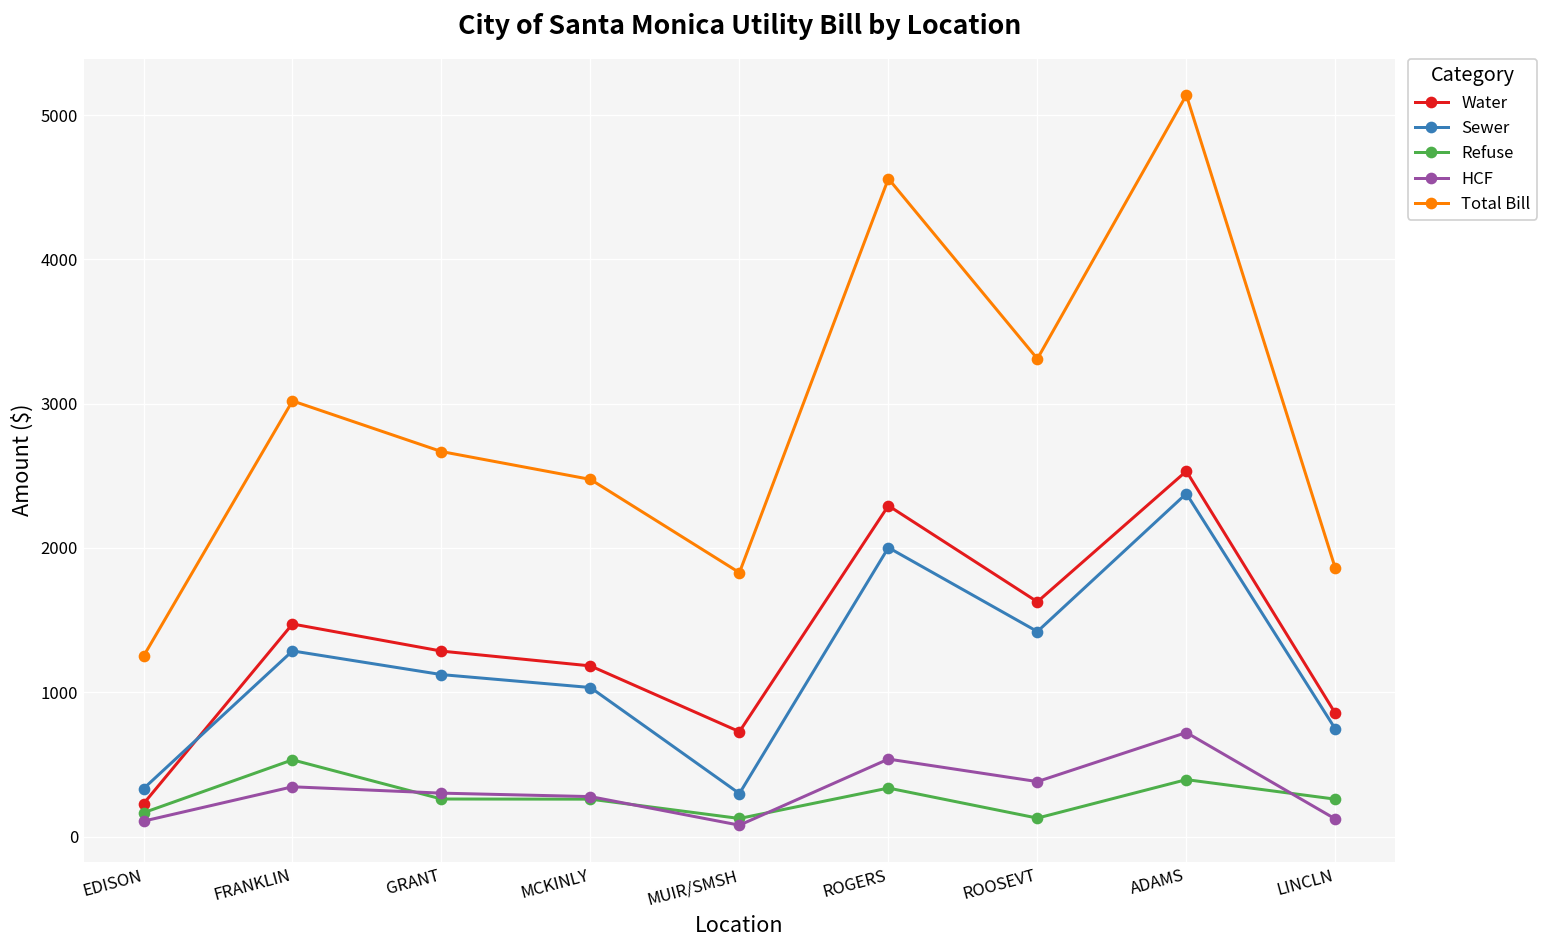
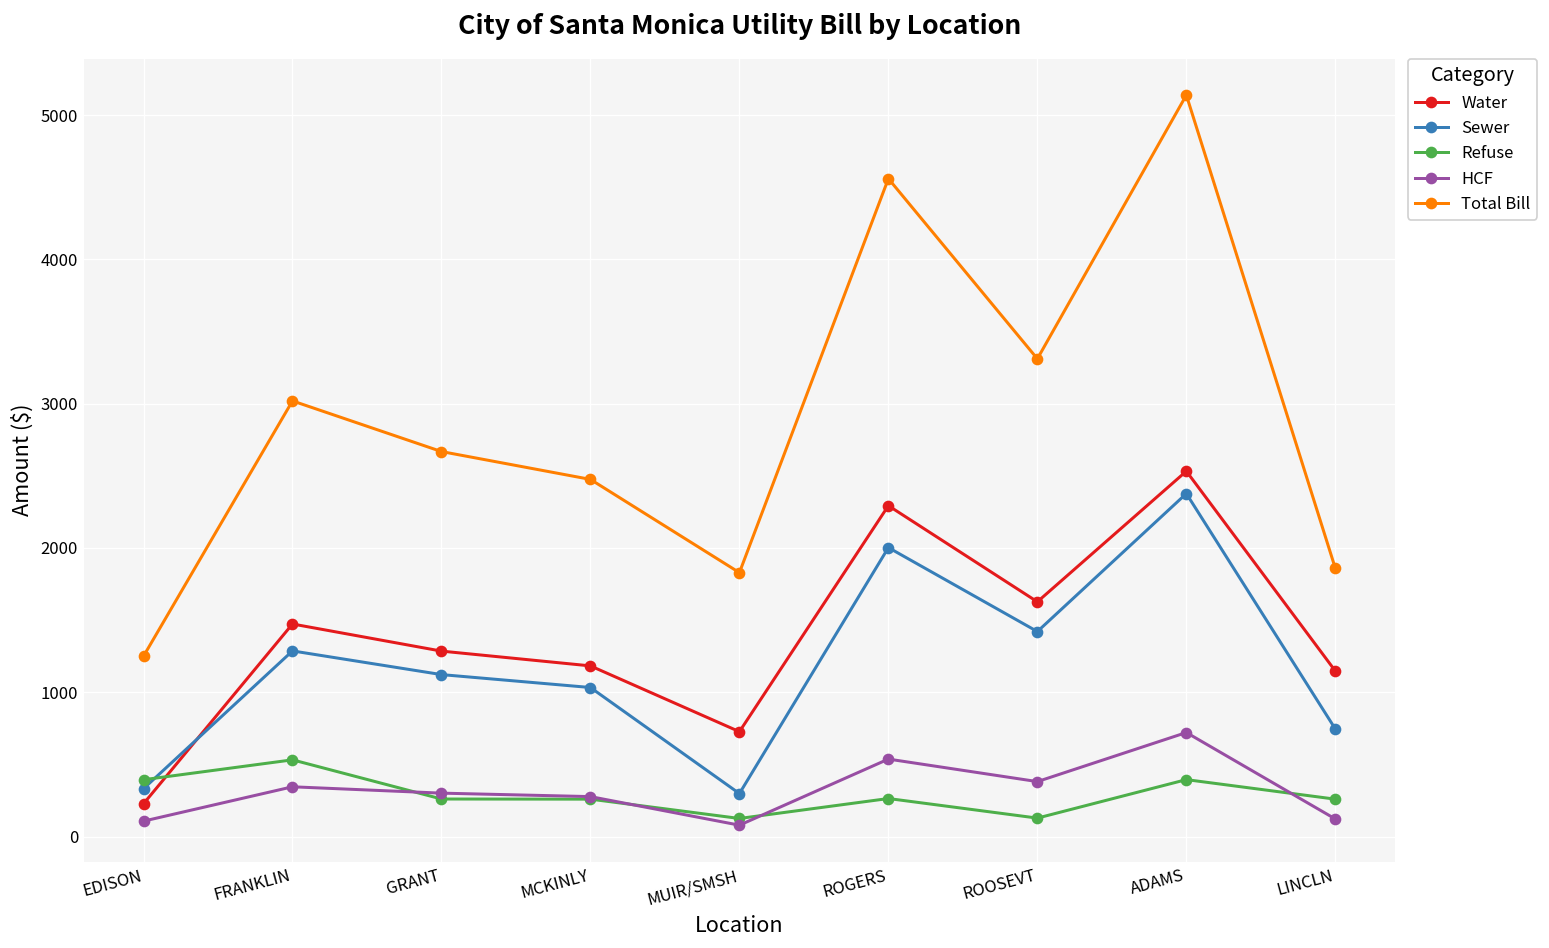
  {
    "Water": {
      "EDISON": 230,
      "FRANKLIN": 1470,
      "GRANT": 1290,
      "MCKINLY": 1180,
      "MUIR/SMSH": 730,
      "ROGERS": 2290,
      "ROOSEVT": 1630,
      "ADAMS": 2530,
-     "LINCLN": 850
+     "LINCLN": 1150
    },
    "Sewer": {
      "EDISON": 330,
      "FRANKLIN": 1290,
      "GRANT": 1120,
      "MCKINLY": 1030,
      "MUIR/SMSH": 300,
      "ROGERS": 2000,
      "ROOSEVT": 1420,
      "ADAMS": 2380,
      "LINCLN": 750
    },
    "Refuse": {
-     "EDISON": 170,
+     "EDISON": 390,
      "FRANKLIN": 530,
      "GRANT": 260,
      "MUIR/SMSH": 130,
-     "ROGERS": 340,
+     "ROGERS": 260,
      "ROOSEVT": 130,
      "ADAMS": 390,
      "LINCLN": 260
    },
    "HCF": {
      "EDISON": 110,
      "FRANKLIN": 350,
      "GRANT": 300,
      "MUIR/SMSH": 80,
      "ROGERS": 540,
      "ROOSEVT": 380,
      "ADAMS": 720,
      "LINCLN": 120
    },
    "Total Bill": {
      "EDISON": 1250,
      "FRANKLIN": 3020,
      "GRANT": 2670,
      "MCKINLY": 2480,
      "MUIR/SMSH": 1830,
      "ROGERS": 4560,
      "ROOSEVT": 3310,
      "ADAMS": 5140,
      "LINCLN": 1860
    }
  }
